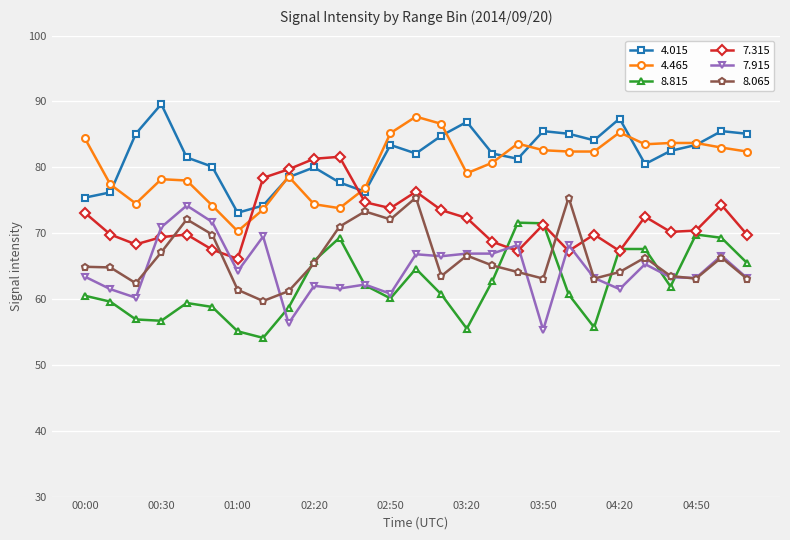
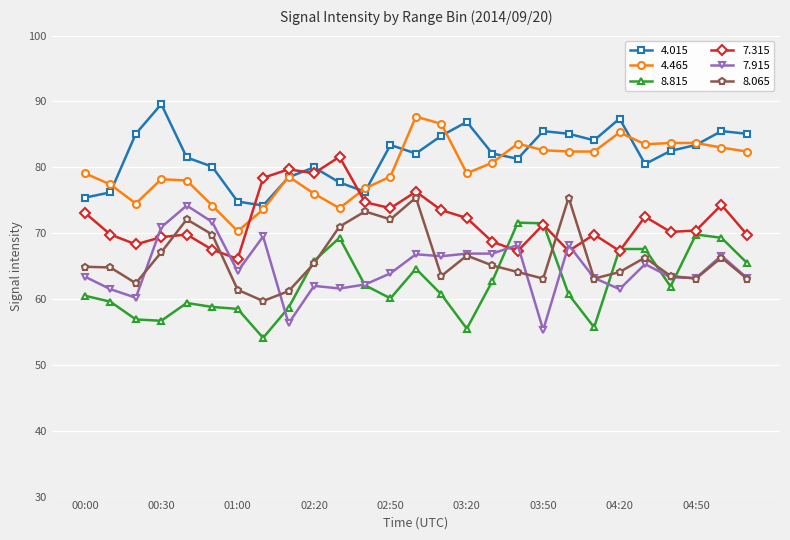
  {
    "4.015": {
      "00:00": 75,
      "00:30": 90,
-     "01:00": 73,
+     "01:00": 75,
      "02:20": 80,
      "02:50": 83,
      "03:20": 87,
      "03:50": 86,
      "04:20": 87
    },
    "4.465": {
-     "00:00": 84,
+     "00:00": 79,
      "00:30": 78,
      "01:00": 70,
-     "02:20": 74,
-     "02:50": 85,
+     "02:20": 76,
+     "02:50": 79,
      "03:20": 79,
      "03:50": 83,
      "04:20": 85
    },
    "8.815": {
      "00:00": 61,
      "00:30": 57,
-     "01:00": 55,
+     "01:00": 59,
      "02:20": 66,
      "02:50": 60,
      "03:20": 56,
      "04:50": 70
    },
    "7.315": {
      "00:00": 73,
      "00:30": 69,
      "01:00": 66,
-     "02:20": 81,
+     "02:20": 79,
      "02:50": 74,
      "03:20": 72,
      "04:50": 70
    },
    "7.915": {
      "00:00": 63,
      "00:30": 71,
      "01:00": 64,
      "02:20": 62,
-     "02:50": 61,
+     "02:50": 64,
      "03:50": 55,
      "04:20": 62
    },
    "8.065": {
      "00:00": 65,
      "00:30": 67,
      "01:00": 61,
      "02:20": 65,
      "02:50": 72,
      "03:50": 63,
      "04:20": 64
    }
  }
